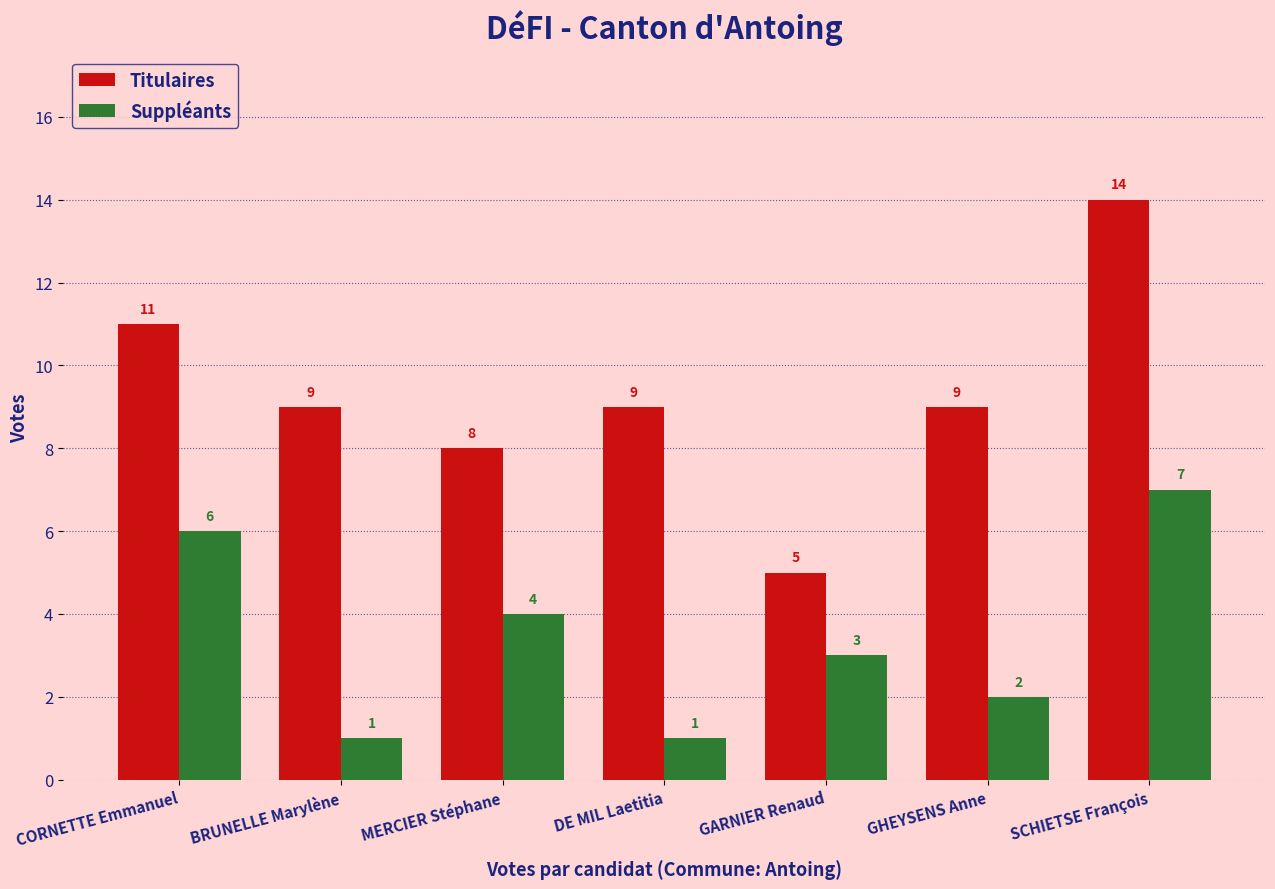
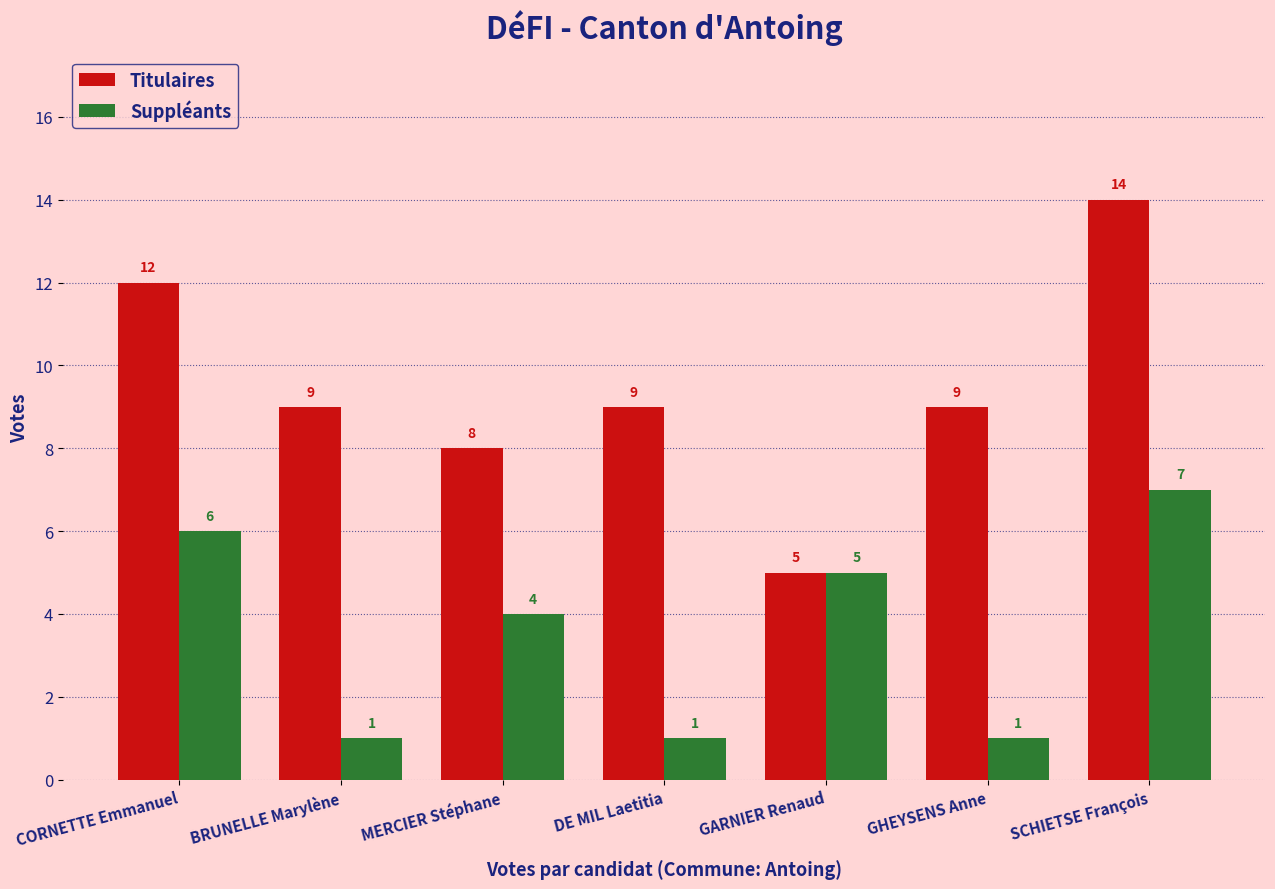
  {
    "Titulaires": {
-     "CORNETTE Emmanuel": 11,
+     "CORNETTE Emmanuel": 12,
      "BRUNELLE Marylène": 9,
      "MERCIER Stéphane": 8,
      "DE MIL Laetitia": 9,
      "GARNIER Renaud": 5,
      "GHEYSENS Anne": 9,
      "SCHIETSE François": 14
    },
    "Suppléants": {
      "CORNETTE Emmanuel": 6,
      "BRUNELLE Marylène": 1,
      "MERCIER Stéphane": 4,
      "DE MIL Laetitia": 1,
-     "GARNIER Renaud": 3,
-     "GHEYSENS Anne": 2,
+     "GARNIER Renaud": 5,
+     "GHEYSENS Anne": 1,
      "SCHIETSE François": 7
    }
  }
